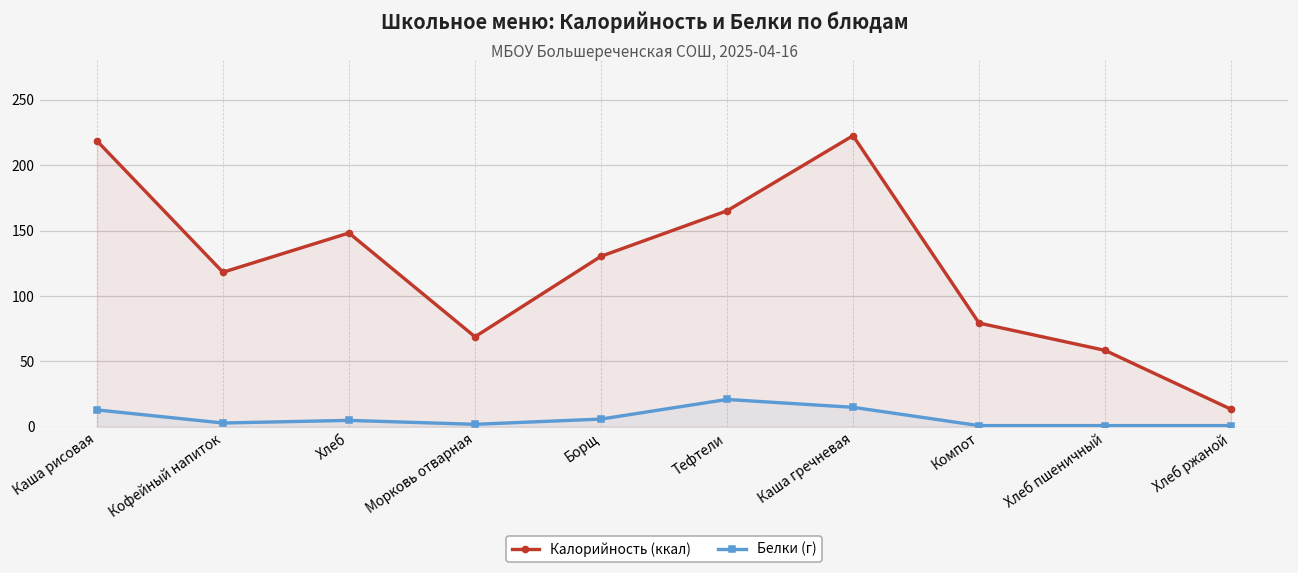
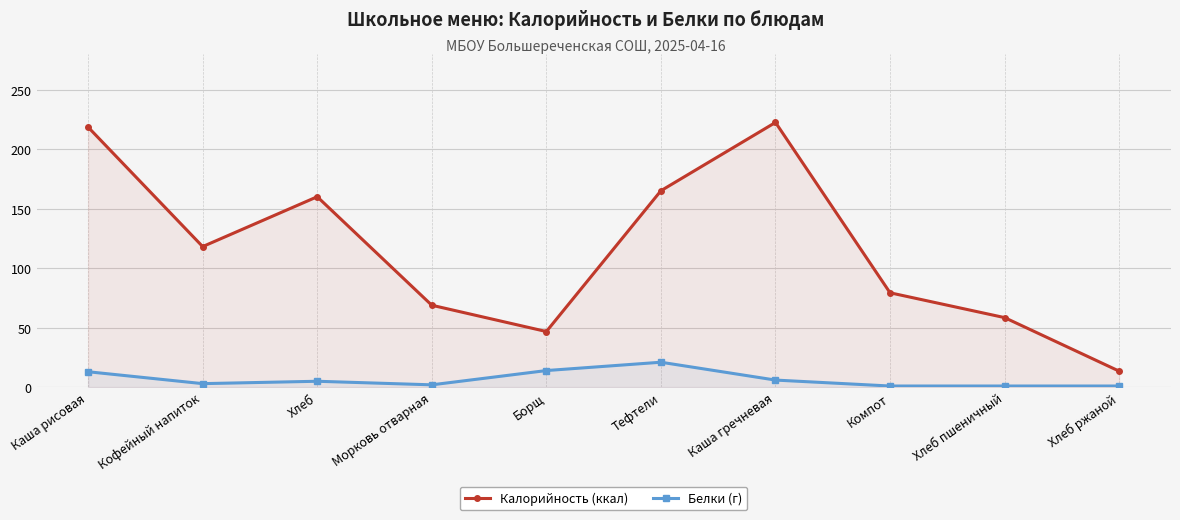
  {
    "Калорийность (ккал)": {
      "Каша рисовая": 219,
      "Кофейный напиток": 118,
-     "Хлеб": 148,
+     "Хлеб": 160,
      "Морковь отварная": 69,
-     "Борщ": 130,
+     "Борщ": 47,
      "Тефтели": 165,
      "Каша гречневая": 223,
      "Компот": 79,
      "Хлеб пшеничный": 59,
      "Хлеб ржаной": 14
    },
    "Белки (г)": {
      "Каша рисовая": 13,
      "Кофейный напиток": 3,
      "Хлеб": 5,
      "Морковь отварная": 2,
-     "Борщ": 6,
+     "Борщ": 14,
      "Тефтели": 21,
-     "Каша гречневая": 15,
+     "Каша гречневая": 6,
      "Компот": 1,
      "Хлеб пшеничный": 1,
      "Хлеб ржаной": 1
    }
  }
